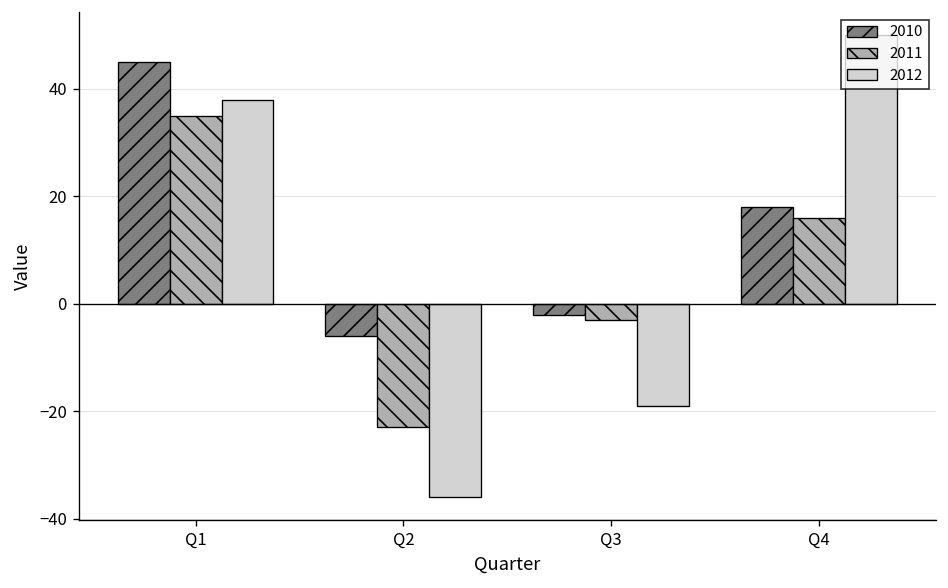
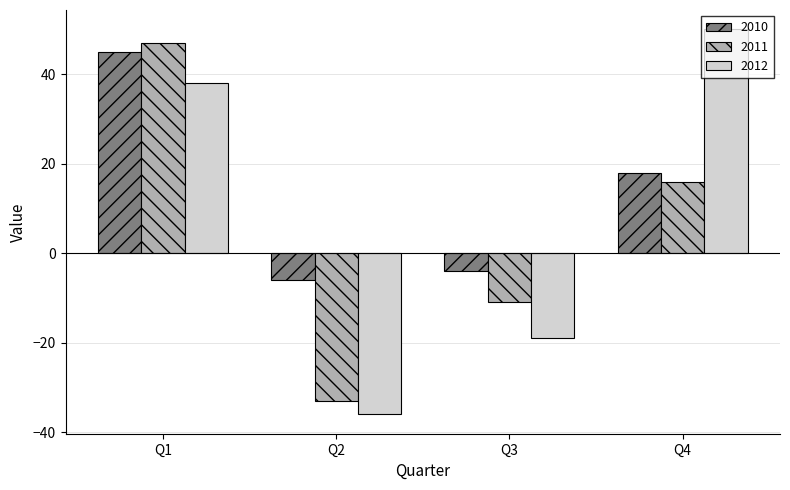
  {
    "2010": {
      "Q1": 45,
      "Q2": -6,
-     "Q3": -2,
+     "Q3": -4,
      "Q4": 18
    },
    "2011": {
-     "Q1": 35,
-     "Q2": -23,
-     "Q3": -3,
+     "Q1": 47,
+     "Q2": -33,
+     "Q3": -11,
      "Q4": 16
    },
    "2012": {
      "Q1": 38,
      "Q2": -36,
      "Q3": -19
    }
  }
